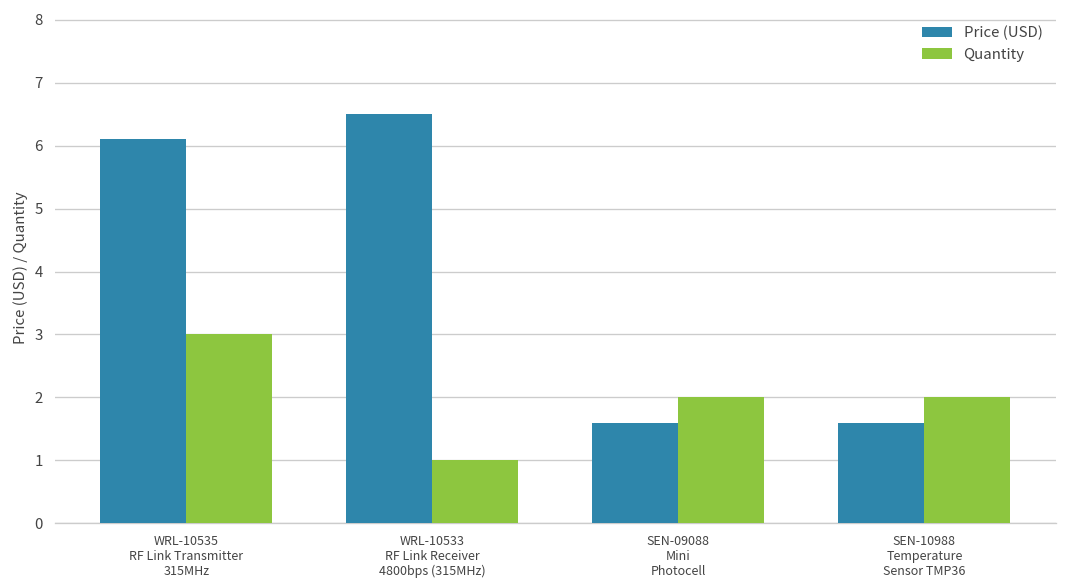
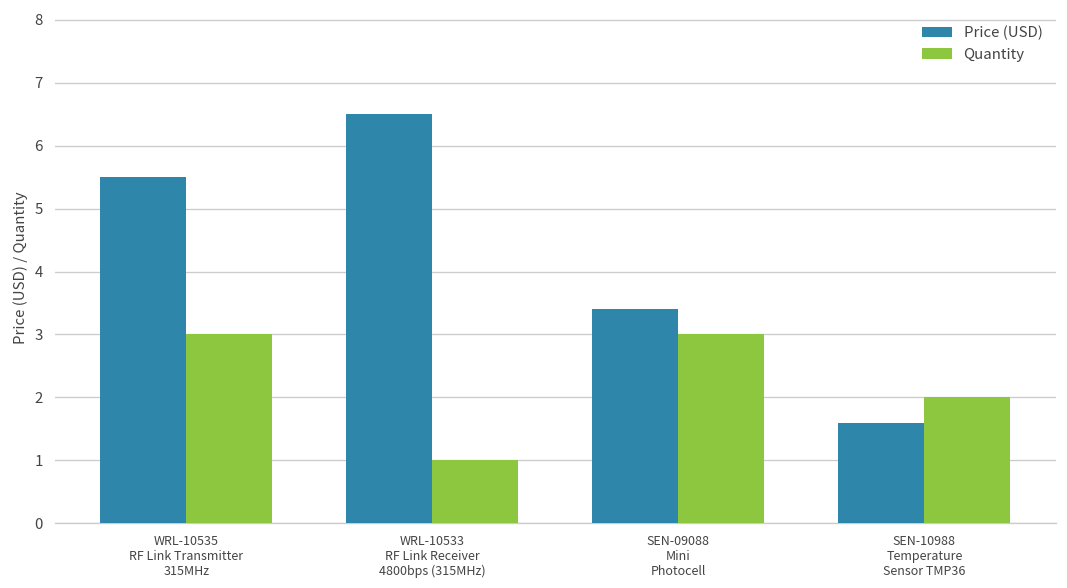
  {
    "Price (USD)": {
-     "WRL-10535 RF Link Transmitter 315MHz": 6.1,
+     "WRL-10535 RF Link Transmitter 315MHz": 5.5,
      "WRL-10533 RF Link Receiver 4800bps (315MHz)": 6.5,
-     "SEN-09088 Mini Photocell": 1.6,
+     "SEN-09088 Mini Photocell": 3.4,
      "SEN-10988 Temperature Sensor TMP36": 1.6
    },
    "Quantity": {
      "WRL-10535 RF Link Transmitter 315MHz": 3,
      "WRL-10533 RF Link Receiver 4800bps (315MHz)": 1,
-     "SEN-09088 Mini Photocell": 2,
+     "SEN-09088 Mini Photocell": 3,
      "SEN-10988 Temperature Sensor TMP36": 2
    }
  }
